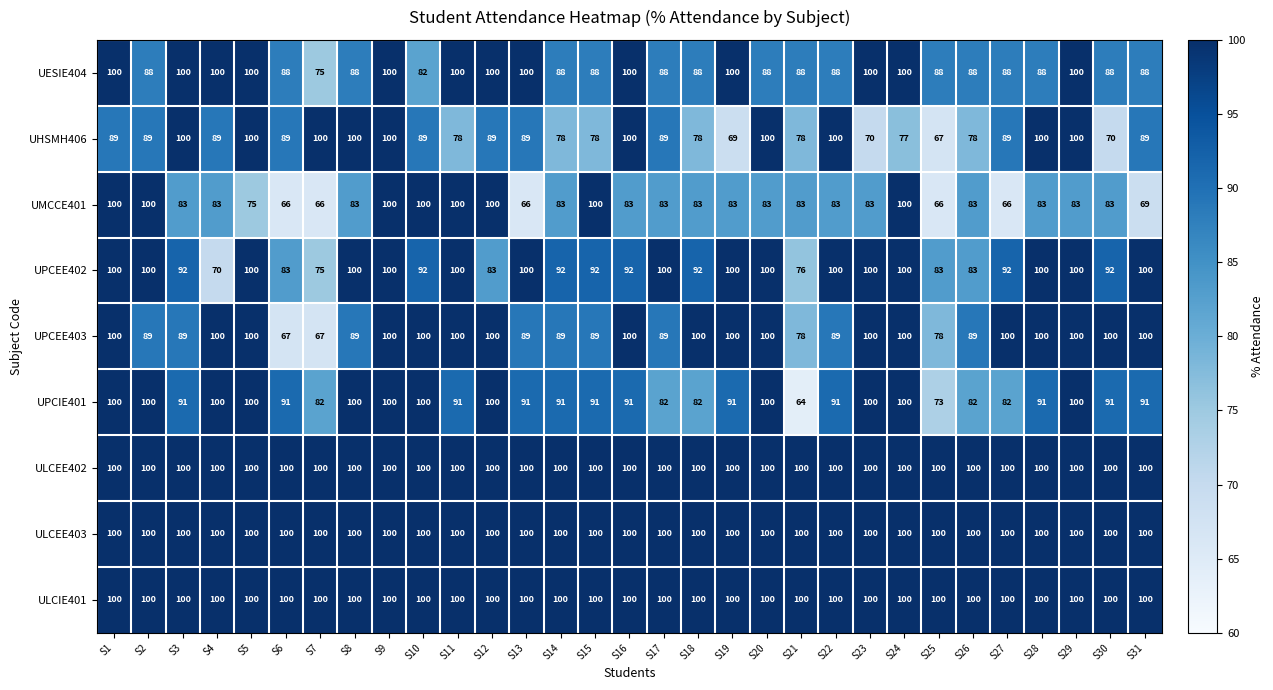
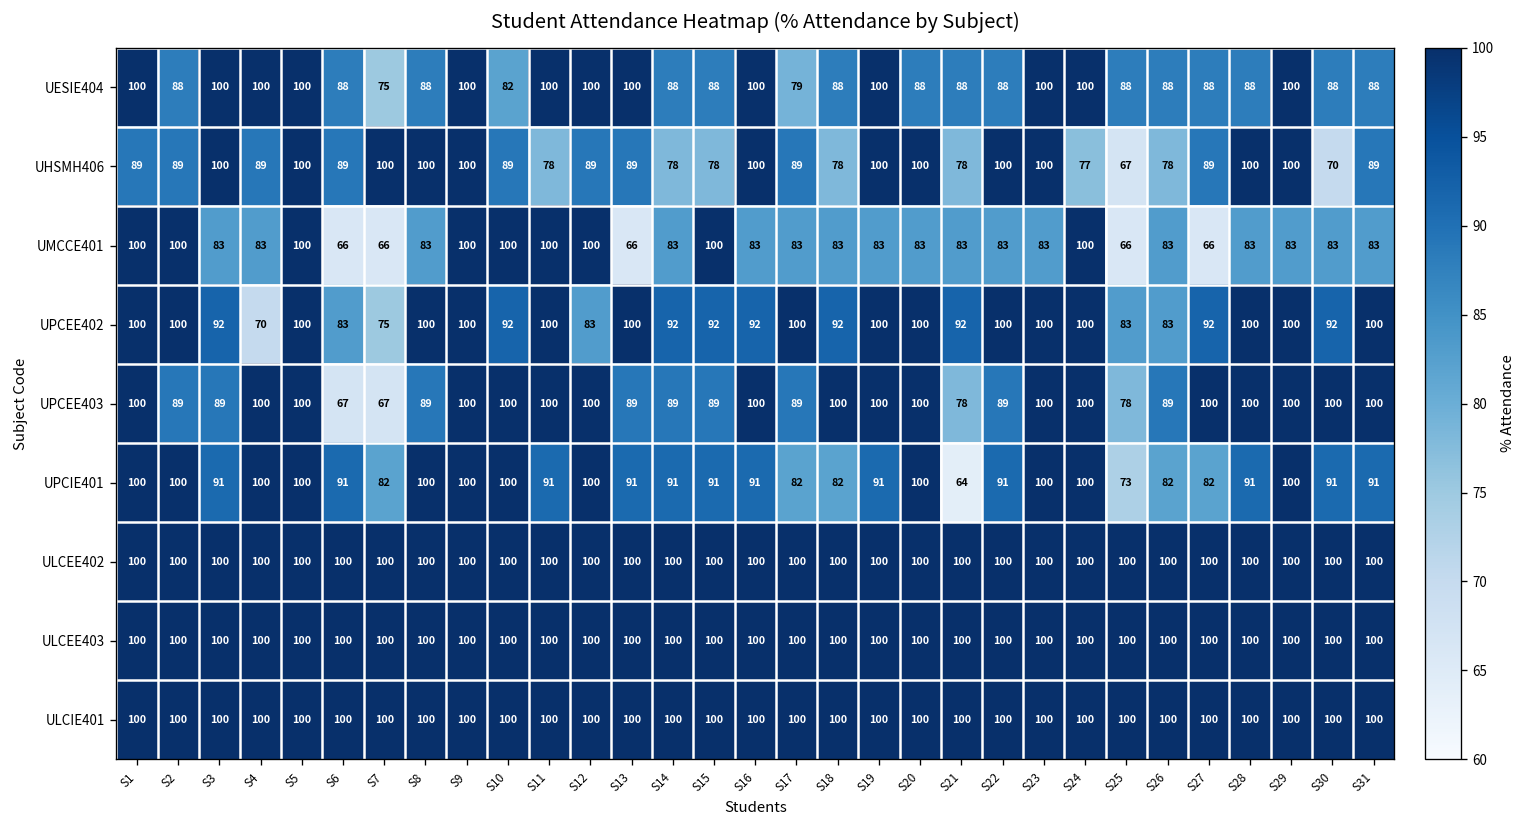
  {
    "UESIE404": {
      "S1": 100,
      "S2": 88,
      "S3": 100,
      "S4": 100,
      "S5": 100,
      "S6": 88,
      "S7": 75,
      "S8": 88,
      "S9": 100,
      "S10": 82,
      "S11": 100,
      "S12": 100,
      "S13": 100,
      "S14": 88,
      "S15": 88,
      "S16": 100,
-     "S17": 88,
+     "S17": 79,
      "S18": 88,
      "S19": 100,
      "S20": 88,
      "S21": 88,
      "S22": 88,
      "S23": 100,
      "S24": 100,
      "S25": 88,
      "S26": 88,
      "S27": 88,
      "S28": 88,
      "S29": 100,
      "S30": 88,
      "S31": 88
    },
    "UHSMH406": {
      "S1": 89,
      "S2": 89,
      "S3": 100,
      "S4": 89,
      "S5": 100,
      "S6": 89,
      "S7": 100,
      "S8": 100,
      "S9": 100,
      "S10": 89,
      "S11": 78,
      "S12": 89,
      "S13": 89,
      "S14": 78,
      "S15": 78,
      "S16": 100,
      "S17": 89,
      "S18": 78,
-     "S19": 69,
+     "S19": 100,
      "S20": 100,
      "S21": 78,
      "S22": 100,
-     "S23": 70,
+     "S23": 100,
      "S24": 77,
      "S25": 67,
      "S26": 78,
      "S27": 89,
      "S28": 100,
      "S29": 100,
      "S30": 70,
      "S31": 89
    },
    "UMCCE401": {
      "S1": 100,
      "S2": 100,
      "S3": 83,
      "S4": 83,
-     "S5": 75,
+     "S5": 100,
      "S6": 66,
      "S7": 66,
      "S8": 83,
      "S9": 100,
      "S10": 100,
      "S11": 100,
      "S12": 100,
      "S13": 66,
      "S14": 83,
      "S15": 100,
      "S16": 83,
      "S17": 83,
      "S18": 83,
      "S19": 83,
      "S20": 83,
      "S21": 83,
      "S22": 83,
      "S23": 83,
      "S24": 100,
      "S25": 66,
      "S26": 83,
      "S27": 66,
      "S28": 83,
      "S29": 83,
      "S30": 83,
-     "S31": 69
+     "S31": 83
    },
    "UPCEE402": {
      "S1": 100,
      "S2": 100,
      "S3": 92,
      "S4": 70,
      "S5": 100,
      "S6": 83,
      "S7": 75,
      "S8": 100,
      "S9": 100,
      "S10": 92,
      "S11": 100,
      "S12": 83,
      "S13": 100,
      "S14": 92,
      "S15": 92,
      "S16": 92,
      "S17": 100,
      "S18": 92,
      "S19": 100,
      "S20": 100,
-     "S21": 76,
+     "S21": 92,
      "S22": 100,
      "S23": 100,
      "S24": 100,
      "S25": 83,
      "S26": 83,
      "S27": 92,
      "S28": 100,
      "S29": 100,
      "S30": 92,
      "S31": 100
    }
  }
